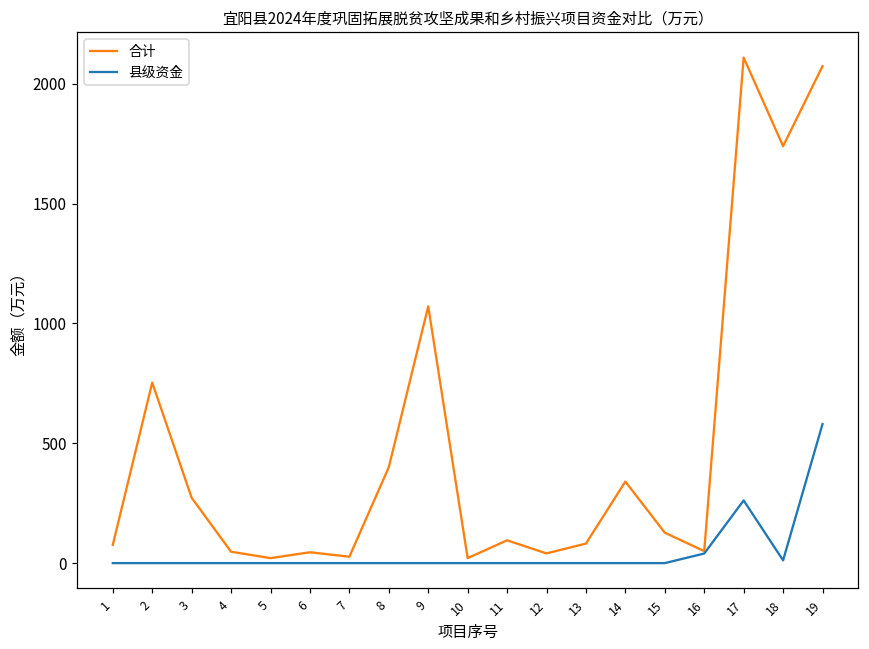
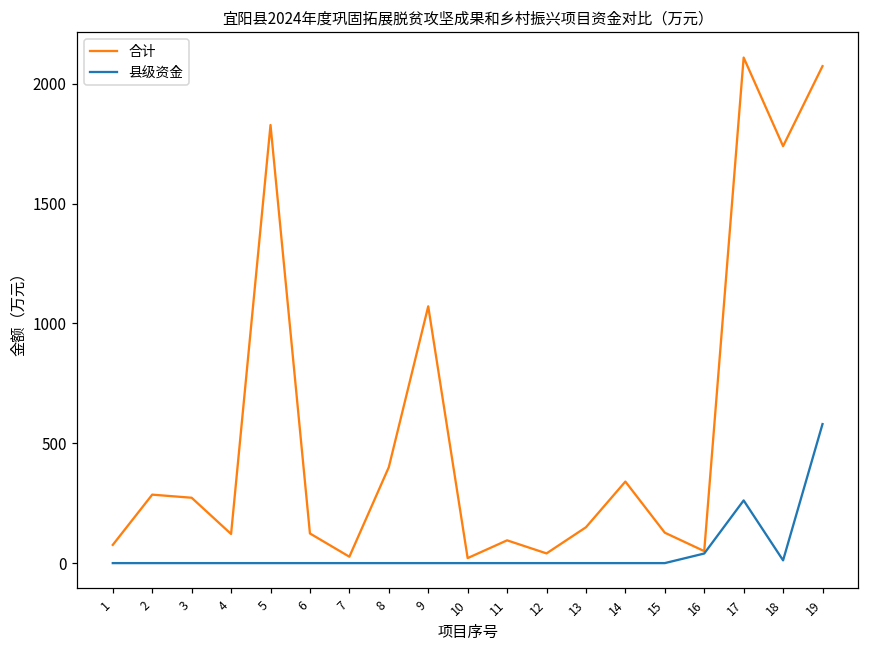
  {
    "合计": {
      "1": 80,
-     "2": 750,
+     "2": 290,
      "3": 270,
-     "4": 50,
-     "5": 20,
-     "6": 50,
+     "4": 120,
+     "5": 1830,
+     "6": 120,
      "7": 30,
      "8": 400,
      "9": 1070,
      "10": 20,
      "11": 100,
      "12": 40,
-     "13": 80,
+     "13": 150,
      "14": 340,
      "15": 130,
      "17": 2110,
      "18": 1740,
      "19": 2070
    },
    "县级资金": {
      "1": 0,
      "2": 0,
      "3": 0,
      "4": 0,
      "5": 0,
      "6": 0,
      "7": 0,
      "8": 0,
      "9": 0,
      "10": 0,
      "11": 0,
      "12": 0,
      "13": 0,
      "14": 0,
      "15": 0,
      "17": 260,
      "18": 10,
      "19": 580
    }
  }
